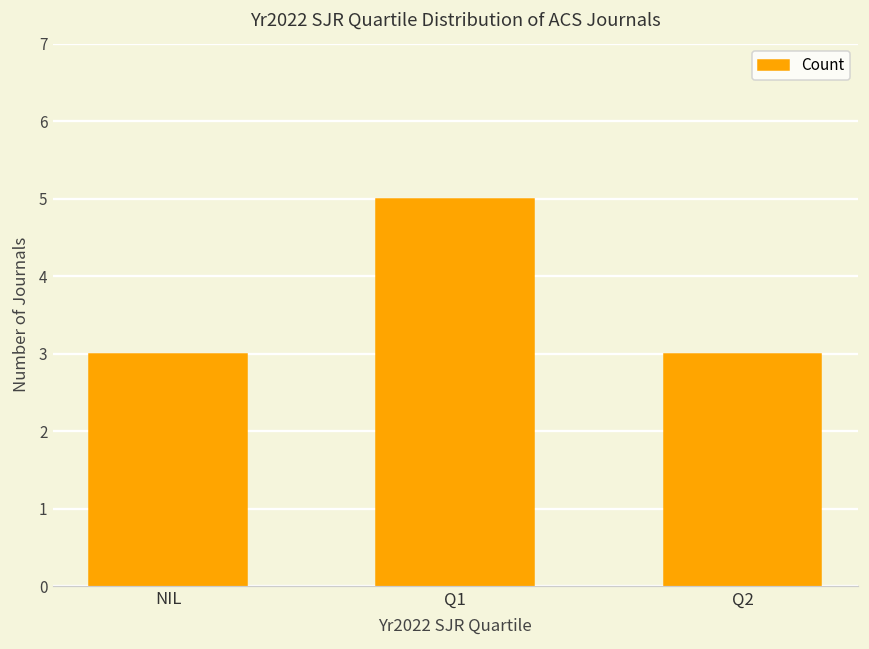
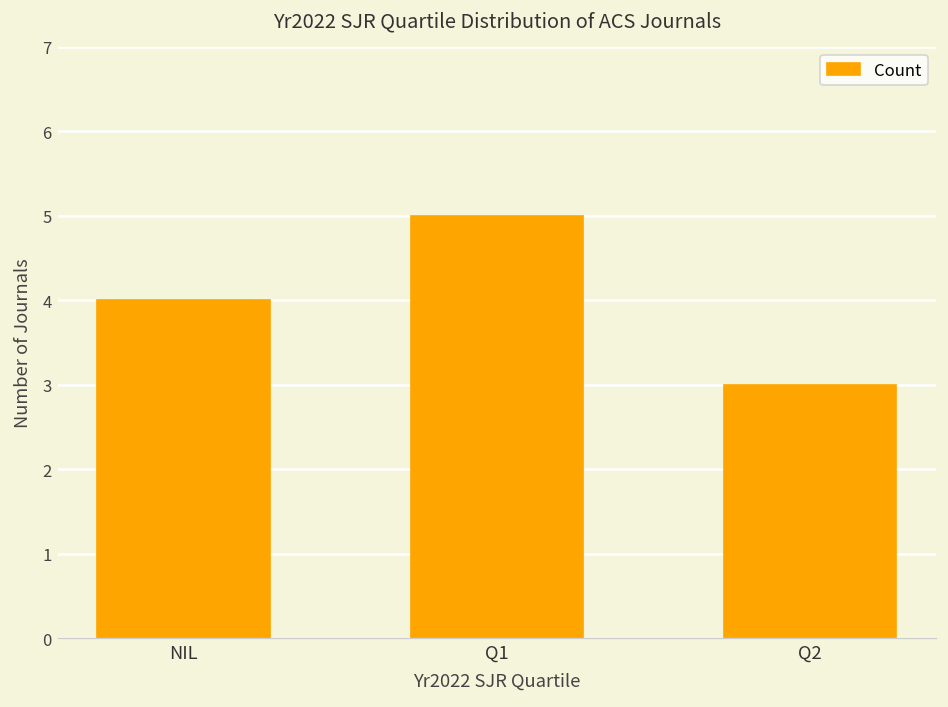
  {
-   "NIL": 3,
+   "NIL": 4,
    "Q1": 5,
    "Q2": 3
  }
